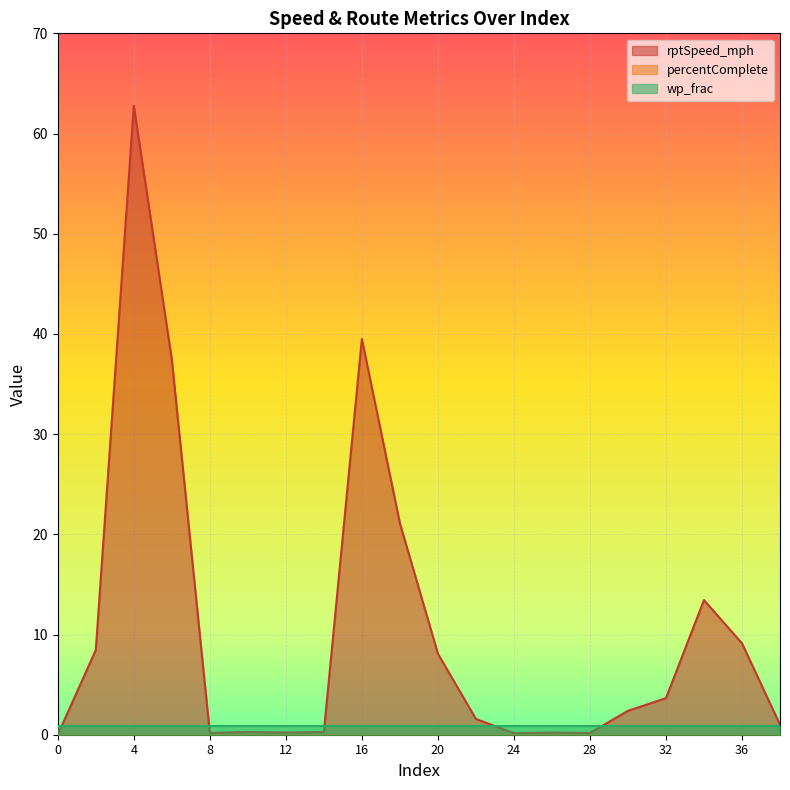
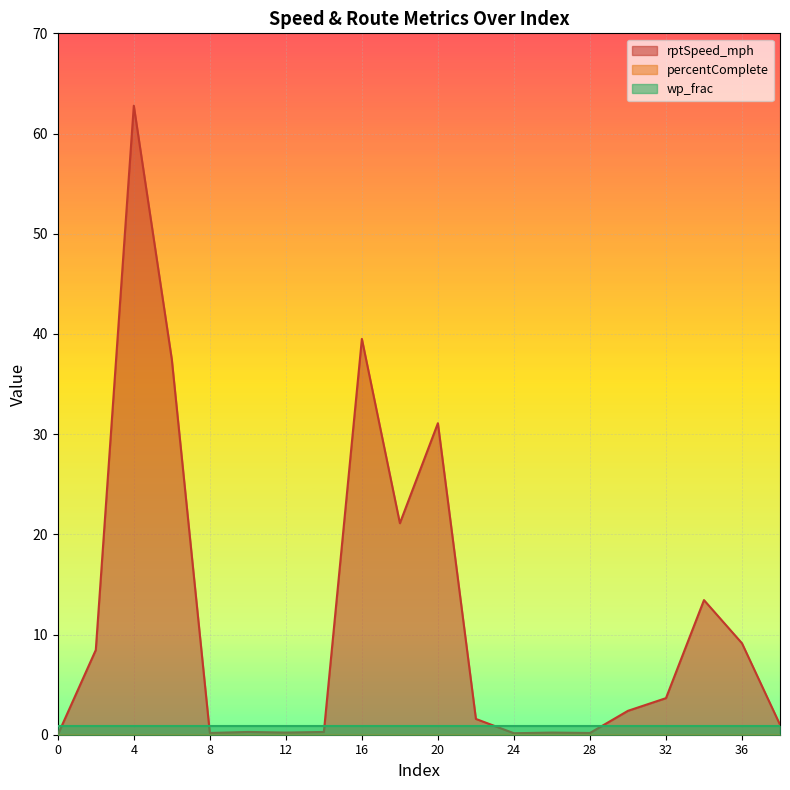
  {
    "rptSpeed_mph": {
      "4": 62.8,
      "16": 39.5,
-     "20": 8.1,
+     "20": 31.1,
      "32": 3.7,
      "36": 9.1
    },
    "percentComplete": {
      "4": 0.0,
      "16": 0.0,
      "20": 0.0,
      "32": 0.0,
      "36": 0.0
    },
    "wp_frac": {
      "0": 0.8,
      "4": 0.8,
      "8": 0.8,
      "12": 0.8,
      "16": 0.8,
      "20": 0.8,
      "24": 0.8,
      "28": 0.8,
      "32": 0.8,
      "36": 0.8
    }
  }
